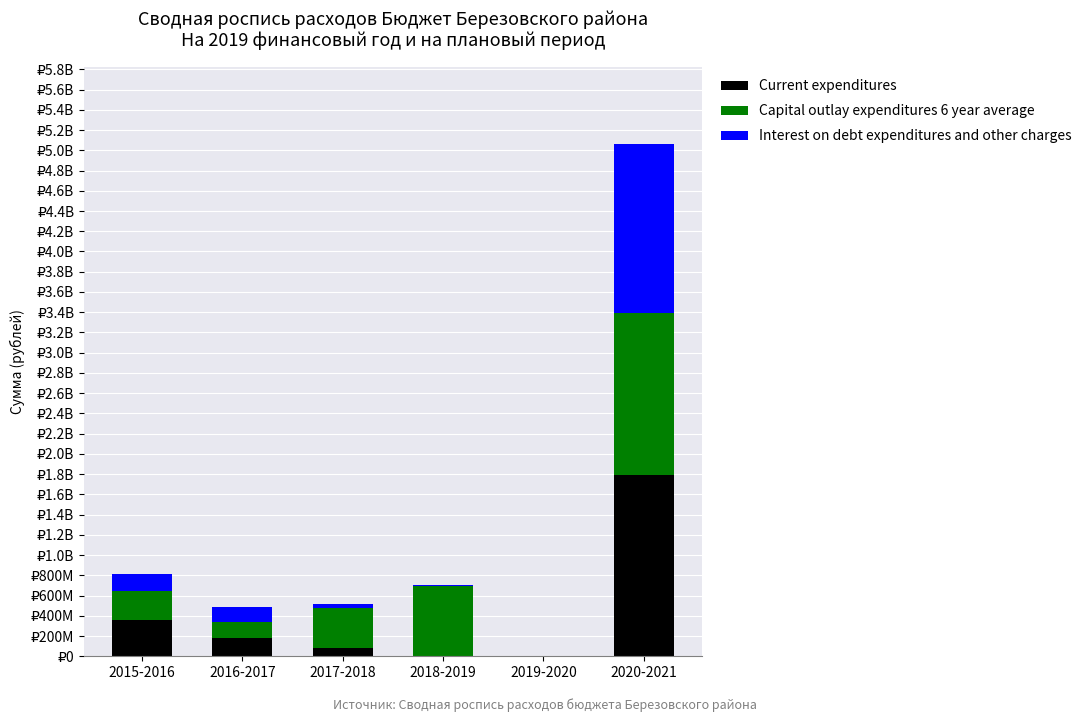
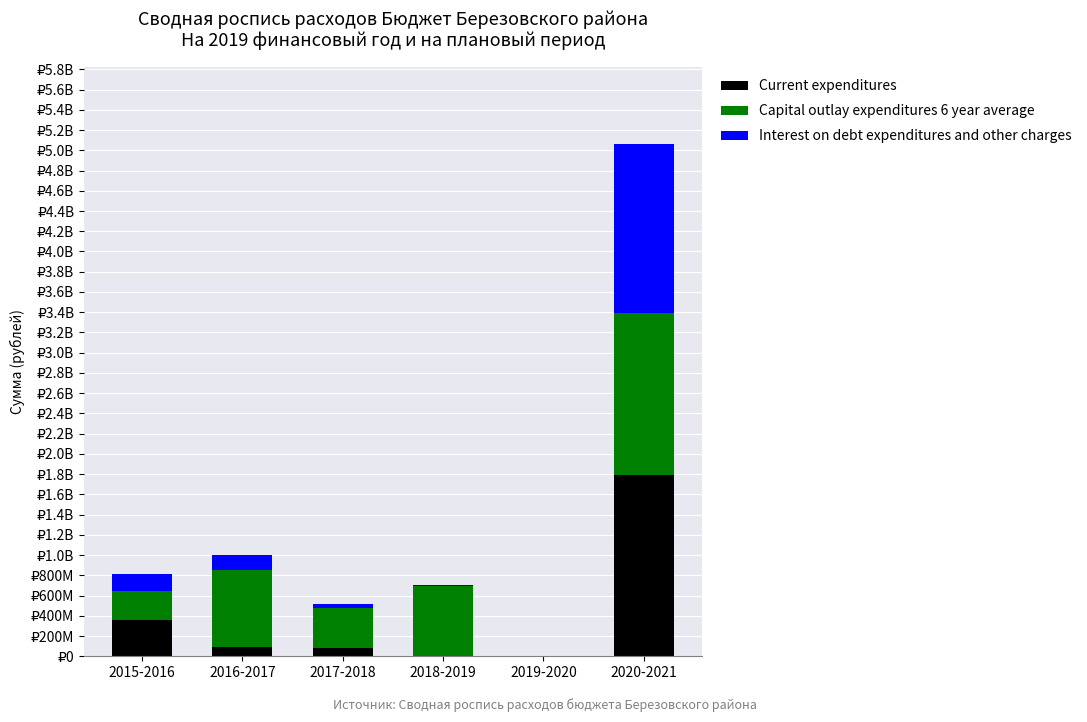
  {
    "Current expenditures": {
      "2015-2016": "₽360000000",
-     "2016-2017": "₽180000000",
+     "2016-2017": "₽90000000",
      "2017-2018": "₽80000000",
      "2020-2021": "₽1790000000"
    },
    "Capital outlay expenditures 6 year average": {
      "2015-2016": "₽290000000",
-     "2016-2017": "₽160000000",
+     "2016-2017": "₽760000000",
      "2017-2018": "₽400000000",
      "2018-2019": "₽690000000",
      "2020-2021": "₽1600000000"
    },
    "Interest on debt expenditures and other charges": {
      "2015-2016": "₽170000000",
      "2016-2017": "₽150000000",
      "2017-2018": "₽40000000",
      "2020-2021": "₽1680000000"
    }
  }
